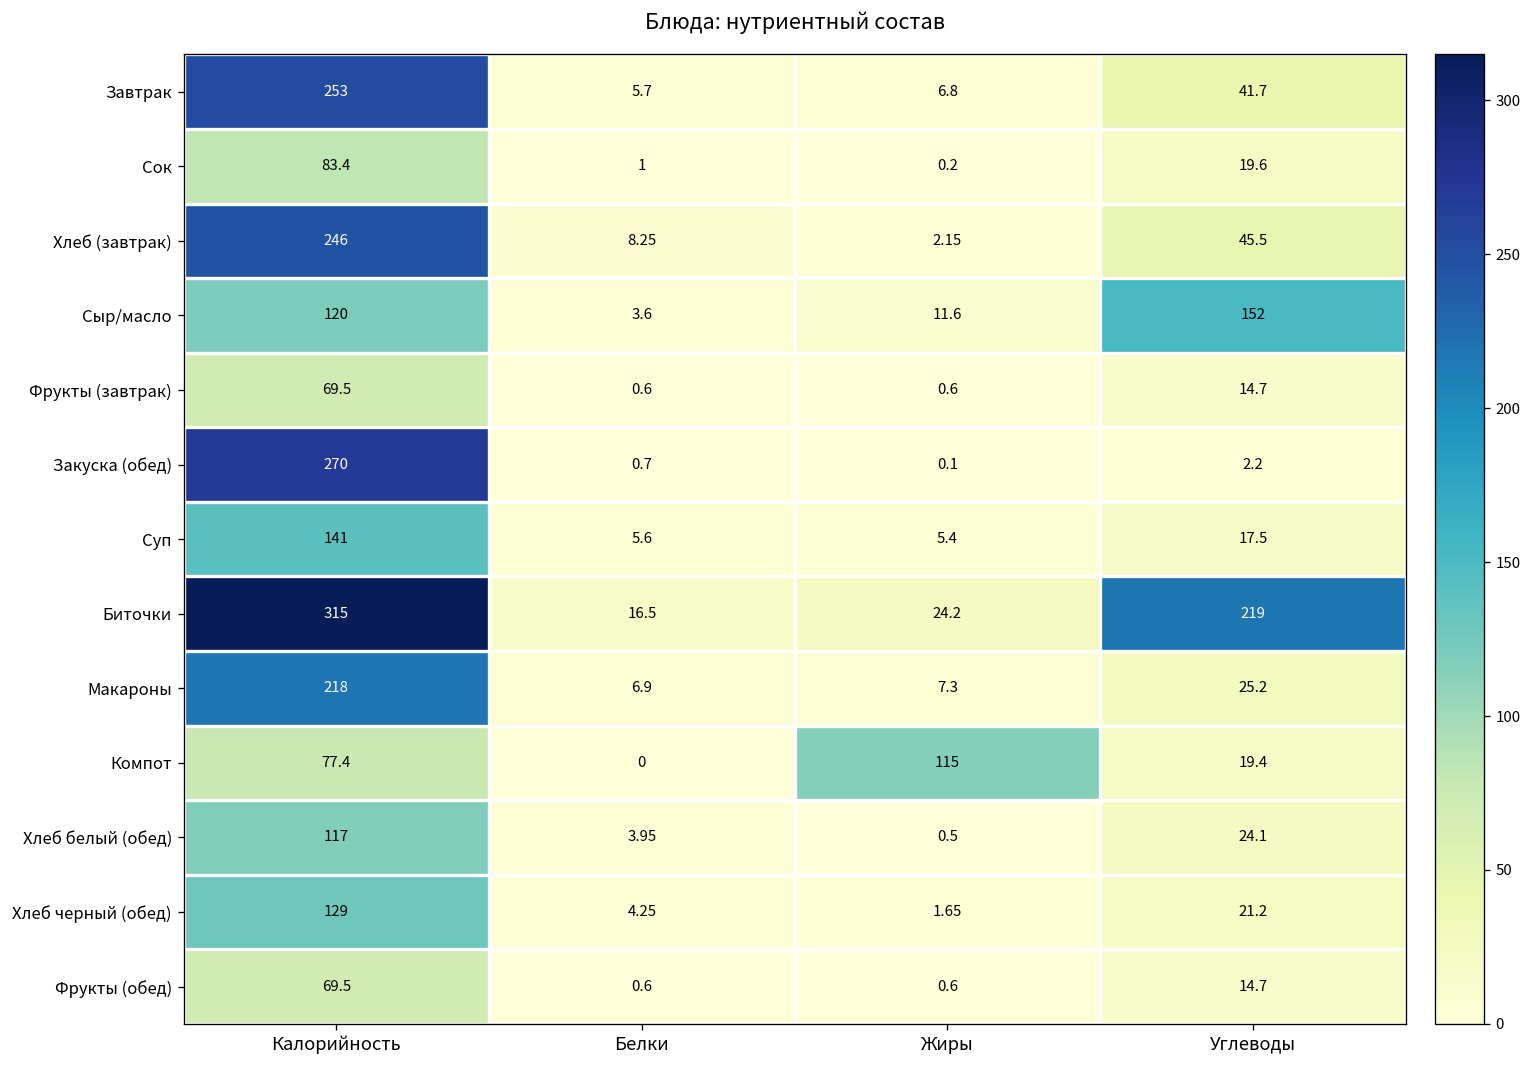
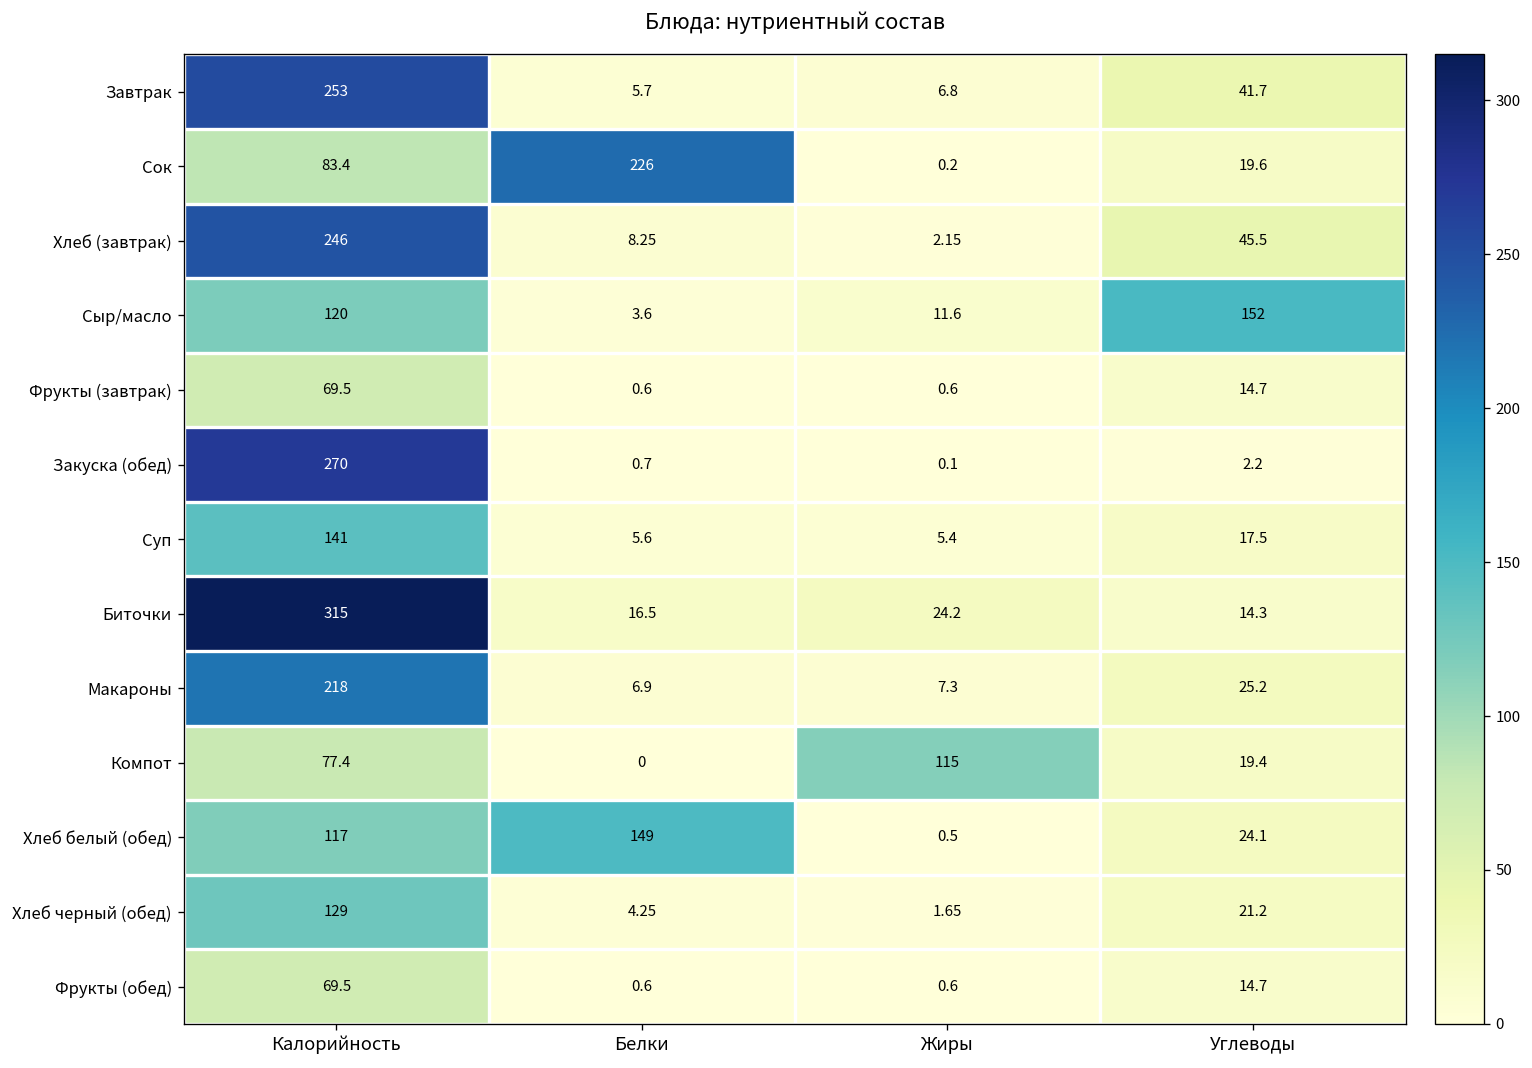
  {
    "Завтрак": {
      "Калорийность": 253,
      "Белки": 5.7,
      "Жиры": 6.8,
      "Углеводы": 41.7
    },
    "Сок": {
      "Калорийность": 83.4,
-     "Белки": 1,
+     "Белки": 226,
      "Жиры": 0.2,
      "Углеводы": 19.6
    },
    "Хлеб (завтрак)": {
      "Калорийность": 246,
      "Белки": 8.25,
      "Жиры": 2.15,
      "Углеводы": 45.5
    },
    "Сыр/масло": {
      "Калорийность": 120,
      "Белки": 3.6,
      "Жиры": 11.6,
      "Углеводы": 152
    },
    "Фрукты (завтрак)": {
      "Калорийность": 69.5,
      "Белки": 0.6,
      "Жиры": 0.6,
      "Углеводы": 14.7
    },
    "Закуска (обед)": {
      "Калорийность": 270,
      "Белки": 0.7,
      "Жиры": 0.1,
      "Углеводы": 2.2
    },
    "Суп": {
      "Калорийность": 141,
      "Белки": 5.6,
      "Жиры": 5.4,
      "Углеводы": 17.5
    },
    "Биточки": {
      "Калорийность": 315,
      "Белки": 16.5,
      "Жиры": 24.2,
-     "Углеводы": 219
+     "Углеводы": 14.3
    },
    "Макароны": {
      "Калорийность": 218,
      "Белки": 6.9,
      "Жиры": 7.3,
      "Углеводы": 25.2
    },
    "Компот": {
      "Калорийность": 77.4,
      "Белки": 0,
      "Жиры": 115,
      "Углеводы": 19.4
    },
    "Хлеб белый (обед)": {
      "Калорийность": 117,
-     "Белки": 3.95,
+     "Белки": 149,
      "Жиры": 0.5,
      "Углеводы": 24.1
    },
    "Хлеб черный (обед)": {
      "Калорийность": 129,
      "Белки": 4.25,
      "Жиры": 1.65,
      "Углеводы": 21.2
    },
    "Фрукты (обед)": {
      "Калорийность": 69.5,
      "Белки": 0.6,
      "Жиры": 0.6,
      "Углеводы": 14.7
    }
  }
